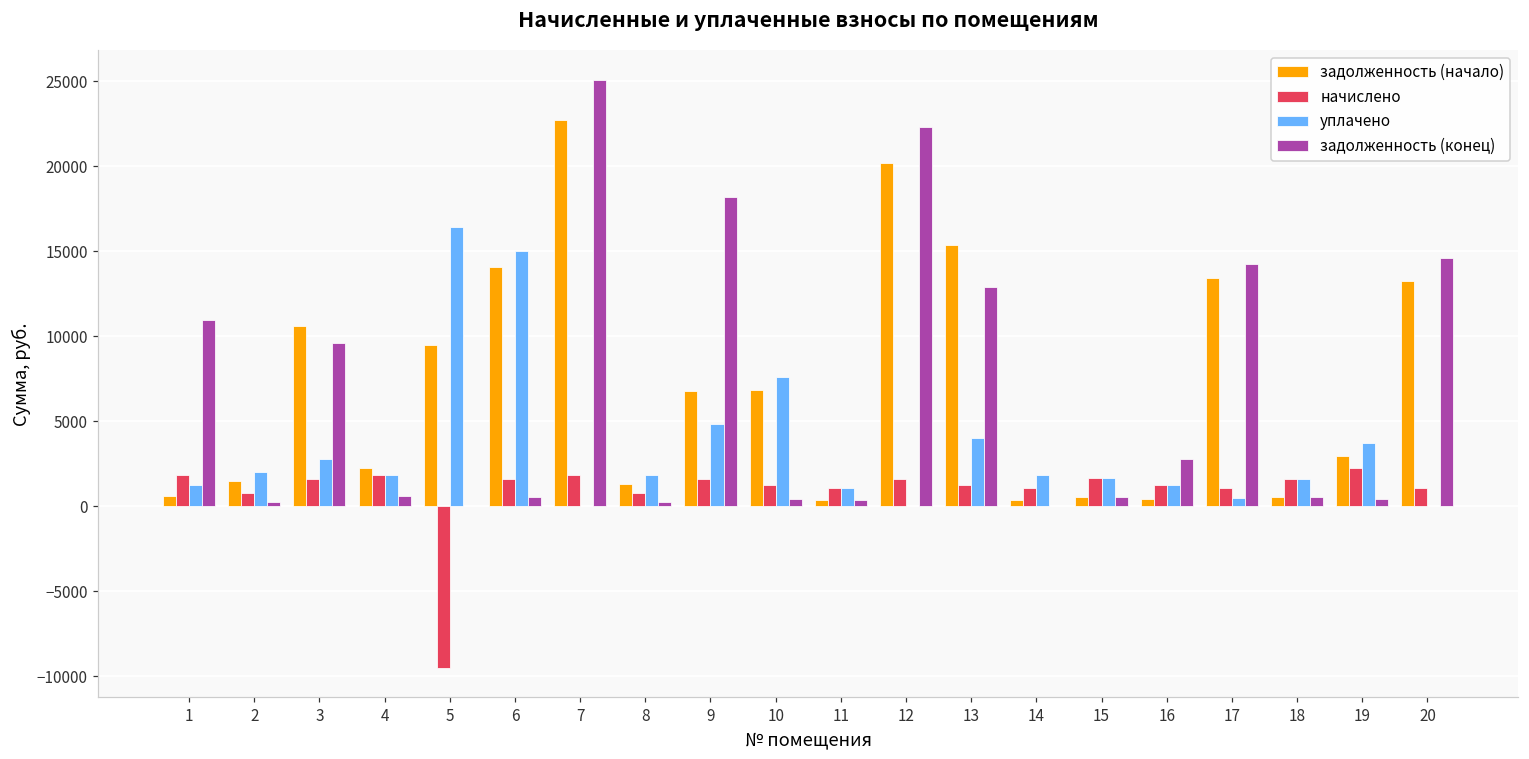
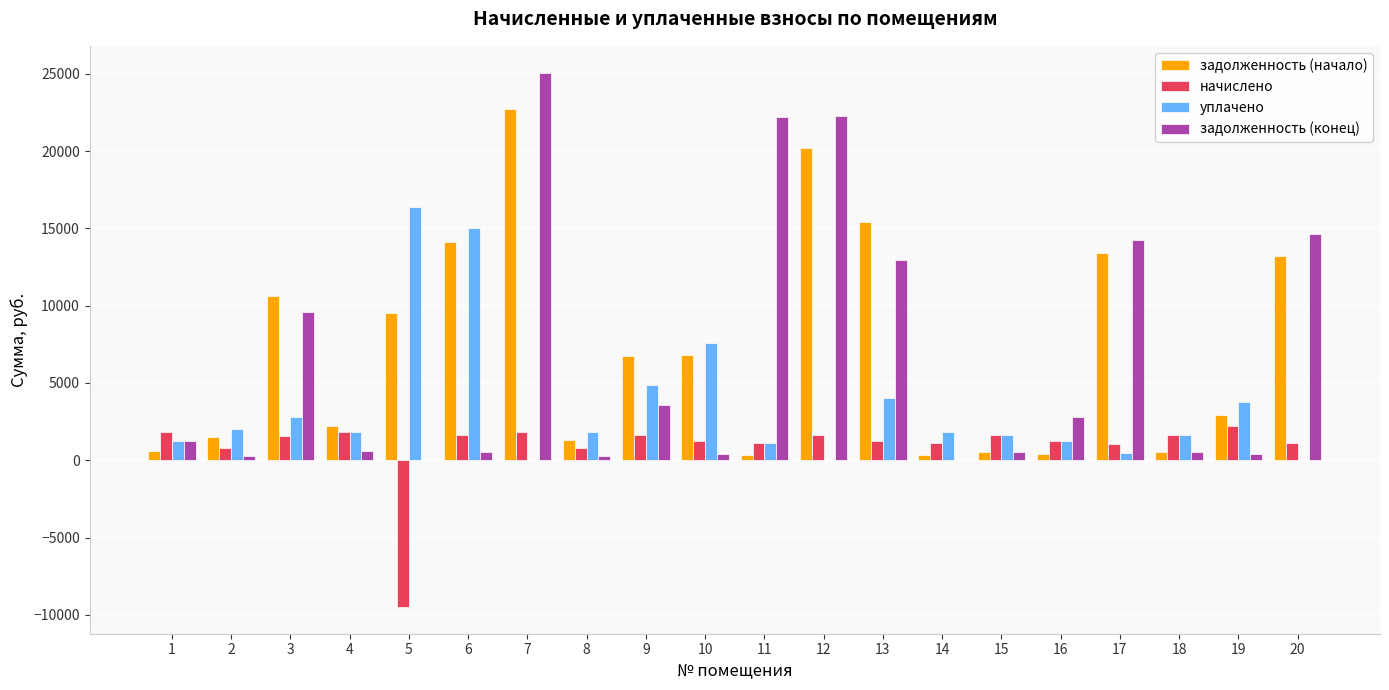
  {
    "задолженность (начало)": {
      "1": 600,
      "2": 1500,
      "3": 10600,
      "4": 2200,
      "5": 9500,
      "6": 14100,
      "7": 22700,
      "8": 1300,
      "9": 6800,
      "10": 6800,
      "11": 400,
      "12": 20200,
      "13": 15400,
      "14": 400,
      "15": 600,
      "16": 400,
      "17": 13400,
      "18": 500,
      "19": 3000,
      "20": 13200
    },
    "начислено": {
      "1": 1800,
      "2": 800,
      "3": 1600,
      "4": 1800,
      "5": -9500,
      "6": 1600,
      "7": 1800,
      "8": 800,
      "9": 1600,
      "10": 1200,
      "11": 1100,
      "12": 1600,
      "13": 1200,
      "14": 1100,
      "15": 1700,
      "16": 1200,
      "17": 1100,
      "18": 1600,
      "19": 2200,
      "20": 1100
    },
    "уплачено": {
      "1": 1200,
      "2": 2000,
      "3": 2800,
      "4": 1800,
      "5": 16400,
      "6": 15000,
      "7": 0,
      "8": 1800,
      "9": 4900,
      "10": 7600,
      "11": 1100,
      "12": 0,
      "13": 4000,
      "14": 1800,
      "15": 1700,
      "16": 1200,
      "17": 500,
      "18": 1600,
      "19": 3700,
      "20": 0
    },
    "задолженность (конец)": {
-     "1": 11000,
+     "1": 1200,
      "2": 300,
      "3": 9600,
      "4": 600,
      "5": 0,
      "6": 500,
      "7": 25100,
      "8": 300,
-     "9": 18200,
+     "9": 3600,
      "10": 400,
-     "11": 400,
+     "11": 22200,
      "12": 22300,
      "13": 12900,
      "14": 0,
      "15": 600,
      "16": 2800,
      "17": 14300,
      "18": 500,
      "19": 400,
      "20": 14600
    }
  }
